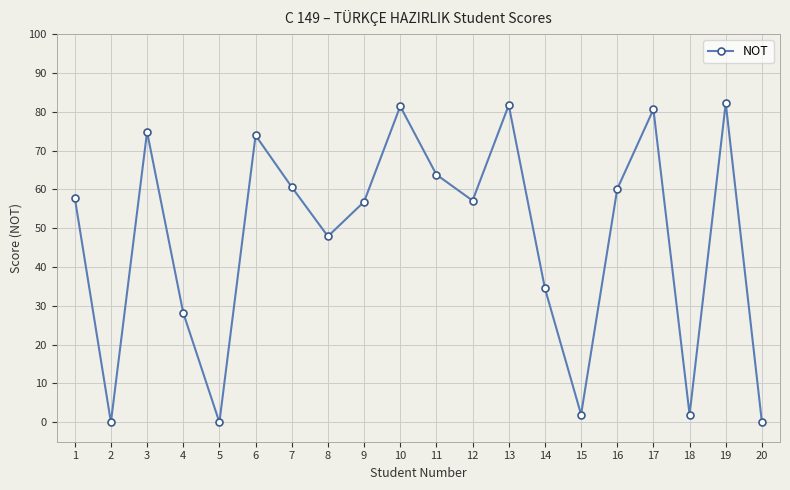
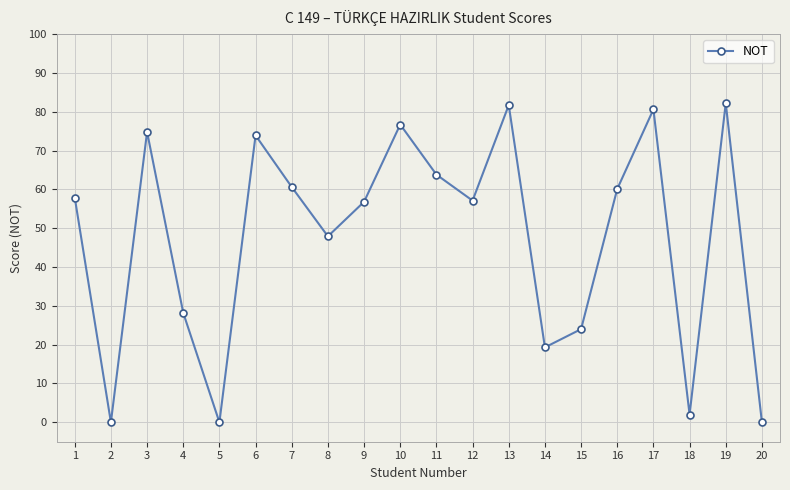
  {
    "1": 58,
    "2": 0,
    "3": 75,
    "4": 28,
    "5": 0,
    "6": 74,
    "7": 61,
    "8": 48,
    "9": 57,
-   "10": 81,
+   "10": 77,
    "11": 64,
    "12": 57,
    "13": 82,
-   "14": 35,
-   "15": 2,
+   "14": 19,
+   "15": 24,
    "16": 60,
    "17": 81,
    "18": 2,
    "19": 82,
    "20": 0
  }
